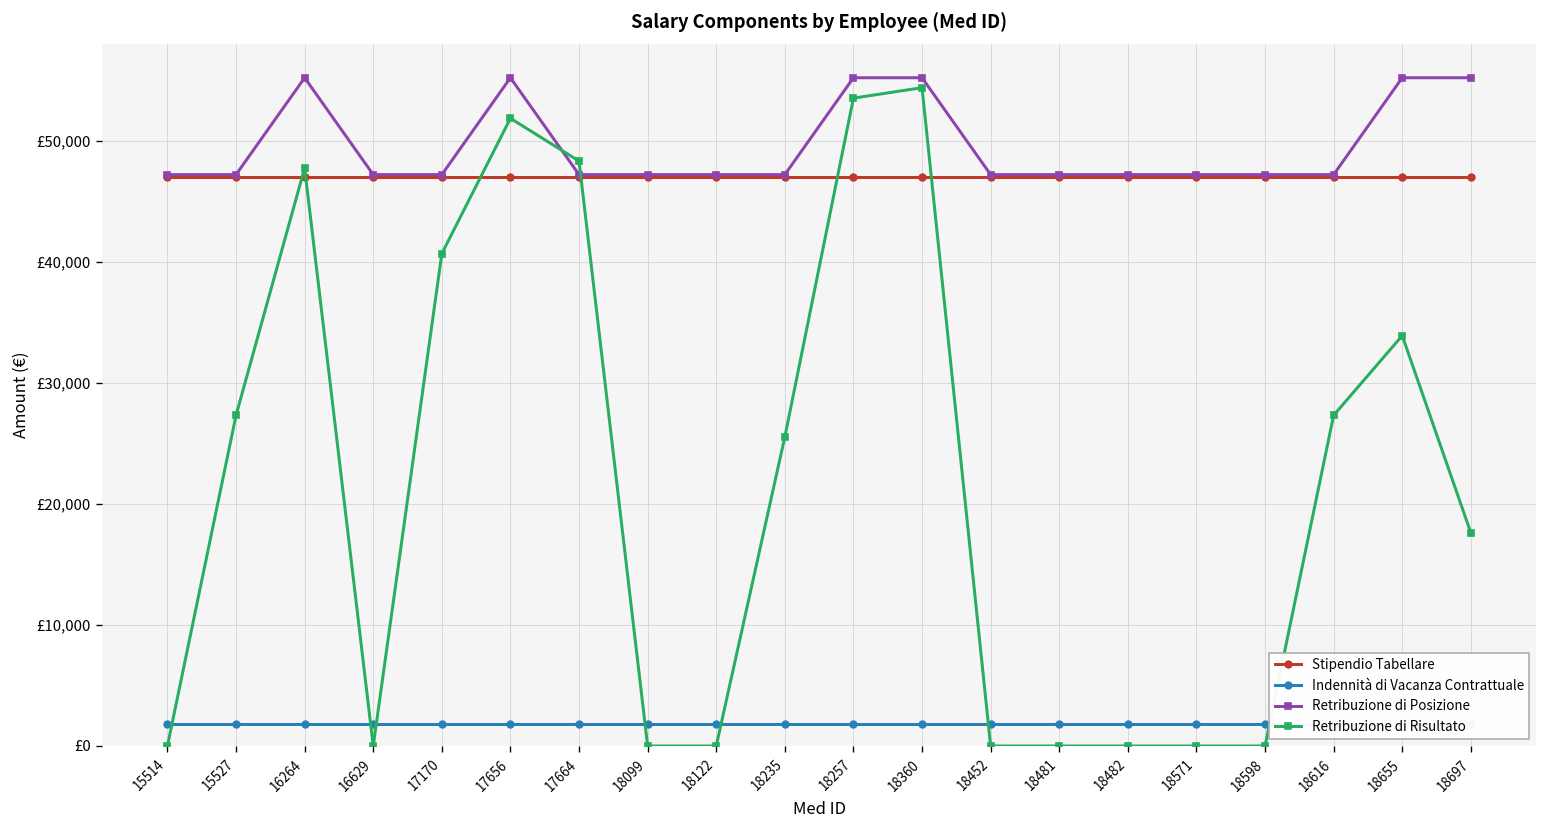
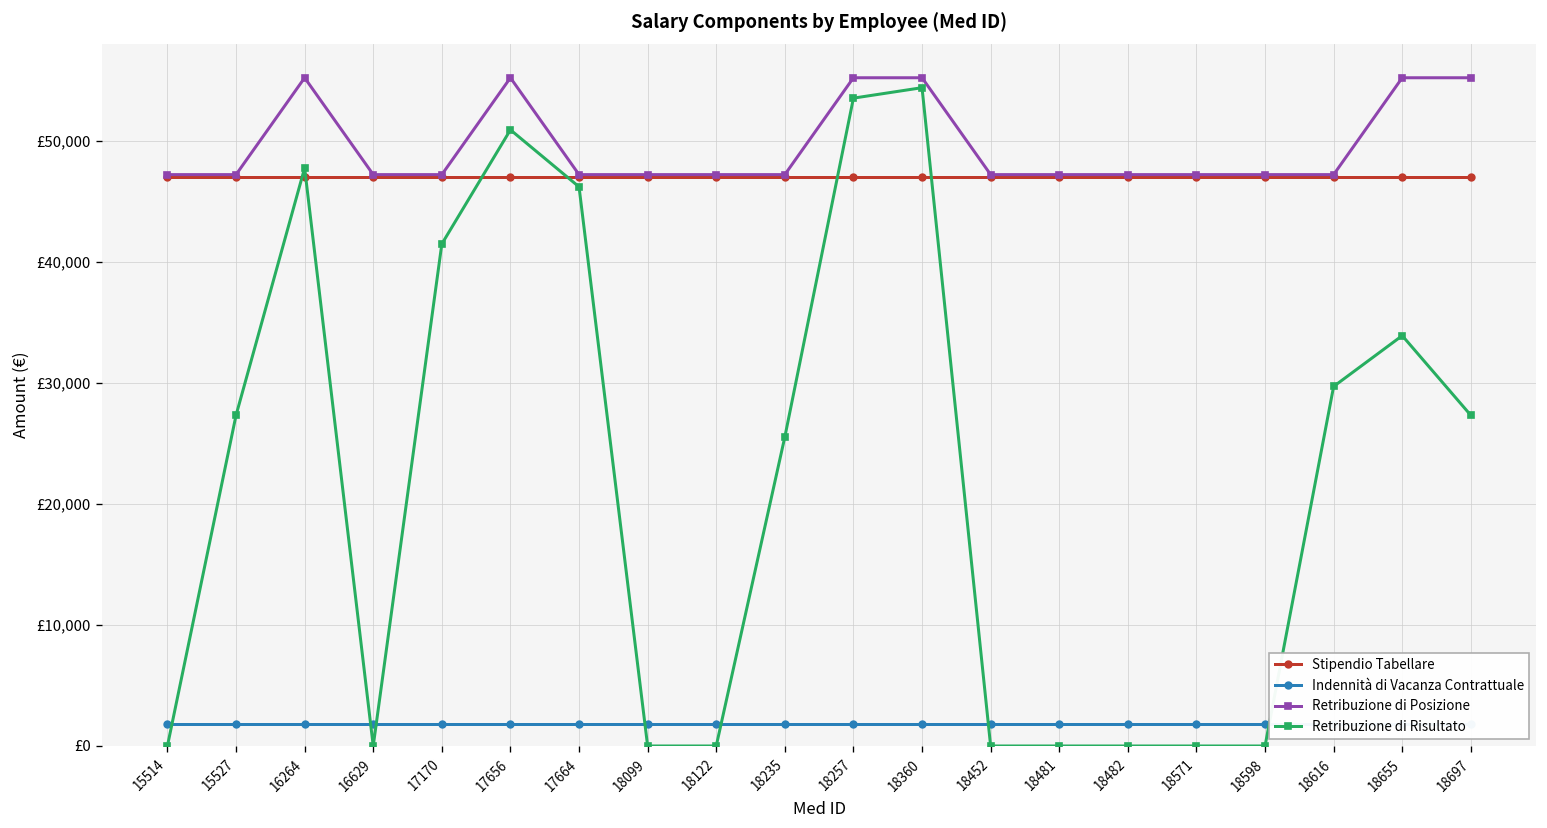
  {
    "Stipendio Tabellare": {
      "16264": "£47,000",
      "17656": "£47,000",
      "18257": "£47,000",
      "18360": "£47,000",
      "18655": "£47,000",
      "18697": "£47,000"
    },
    "Indennità di Vacanza Contrattuale": {
      "15514": "£1,800",
      "15527": "£1,800",
      "16264": "£1,800",
      "16629": "£1,800",
      "17170": "£1,800",
      "17656": "£1,800",
      "17664": "£1,800",
      "18099": "£1,800",
      "18122": "£1,800",
      "18235": "£1,800",
      "18257": "£1,800",
      "18360": "£1,800",
      "18452": "£1,800",
      "18481": "£1,800",
      "18482": "£1,800",
      "18571": "£1,800",
      "18598": "£1,800"
    },
    "Retribuzione di Posizione": {
      "16264": "£55,200",
      "17656": "£55,200",
      "18257": "£55,200",
      "18360": "£55,200",
      "18655": "£55,200",
      "18697": "£55,200"
    },
    "Retribuzione di Risultato": {
      "15514": "£0",
      "15527": "£27,300",
      "16264": "£47,700",
      "16629": "£0",
-     "17170": "£40,700",
-     "17656": "£51,800",
-     "17664": "£48,300",
+     "17170": "£41,500",
+     "17656": "£50,900",
+     "17664": "£46,200",
      "18099": "£0",
      "18122": "£0",
      "18235": "£25,500",
      "18257": "£53,500",
      "18360": "£54,400",
      "18452": "£0",
      "18481": "£0",
      "18482": "£0",
      "18571": "£0",
      "18598": "£0",
-     "18616": "£27,300",
+     "18616": "£29,700",
      "18655": "£33,900",
-     "18697": "£17,600"
+     "18697": "£27,300"
    }
  }
